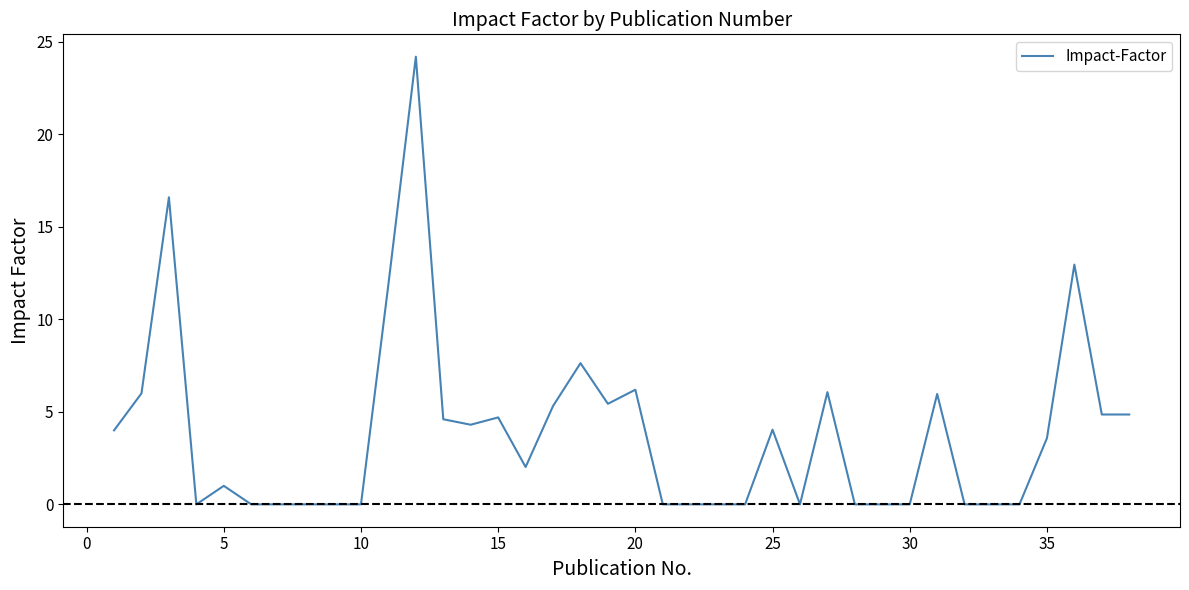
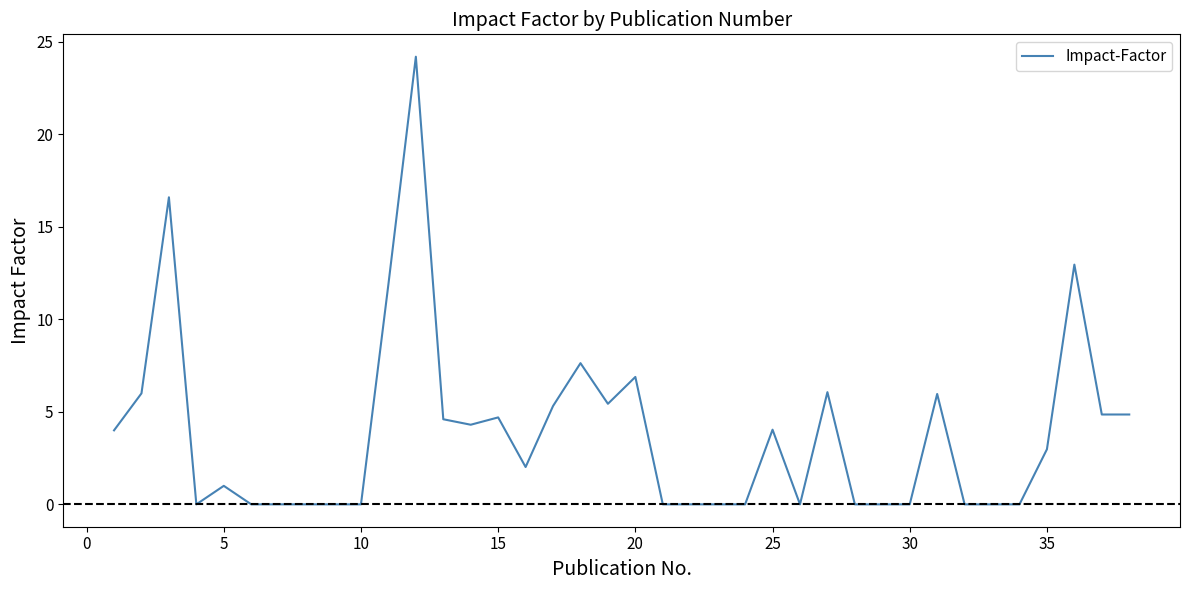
  {
    "5": 1.0,
    "10": 0.0,
    "15": 4.7,
-   "20": 6.2,
+   "20": 6.9,
    "25": 4.0,
    "30": 0.0,
-   "35": 3.6
+   "35": 3.0
  }
